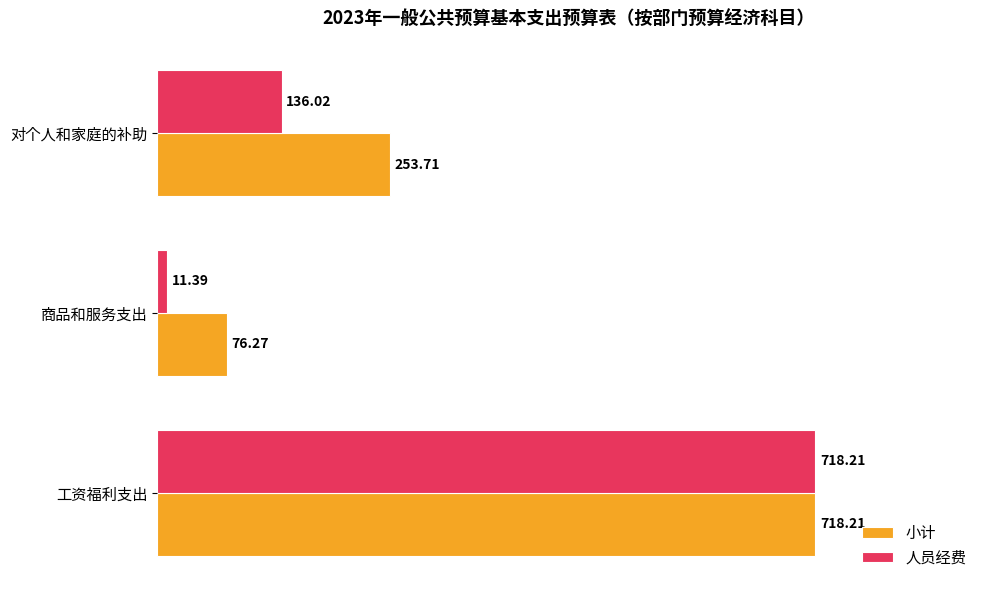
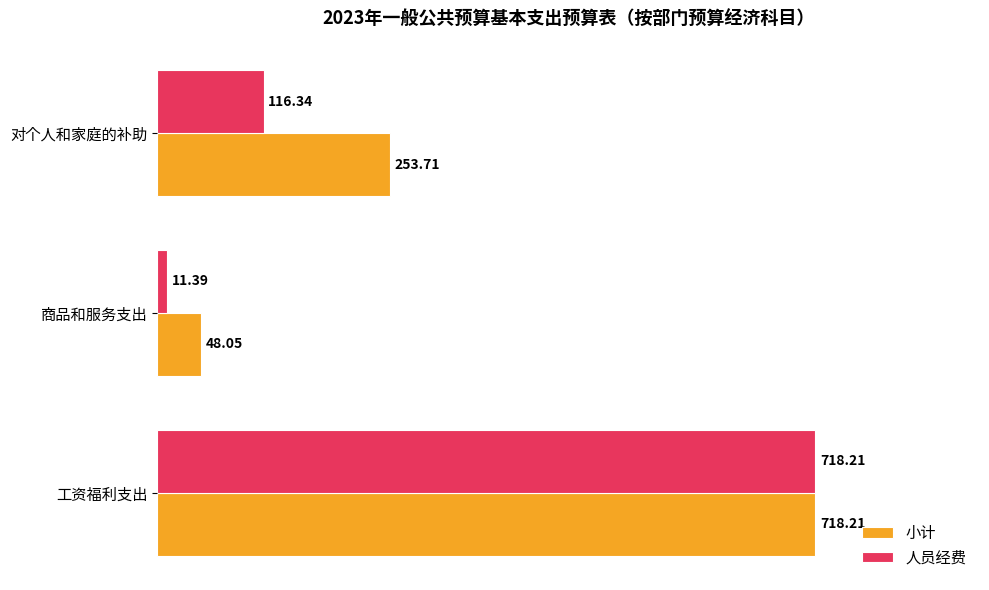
  {
    "小计": {
      "对个人和家庭的补助": 253.71,
-     "商品和服务支出": 76.27,
+     "商品和服务支出": 48.05,
      "工资福利支出": 718.21
    },
    "人员经费": {
-     "对个人和家庭的补助": 136.02,
+     "对个人和家庭的补助": 116.34,
      "商品和服务支出": 11.39,
      "工资福利支出": 718.21
    }
  }
